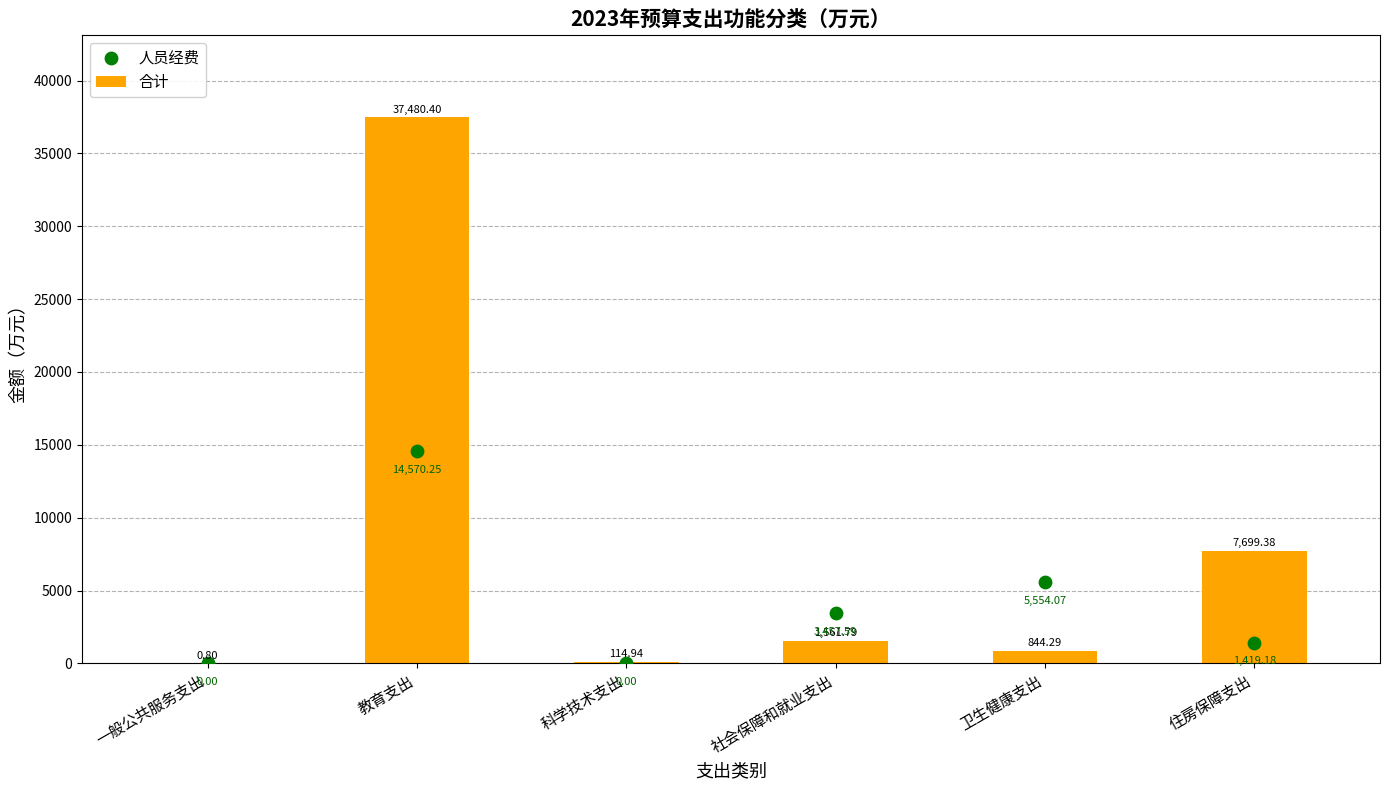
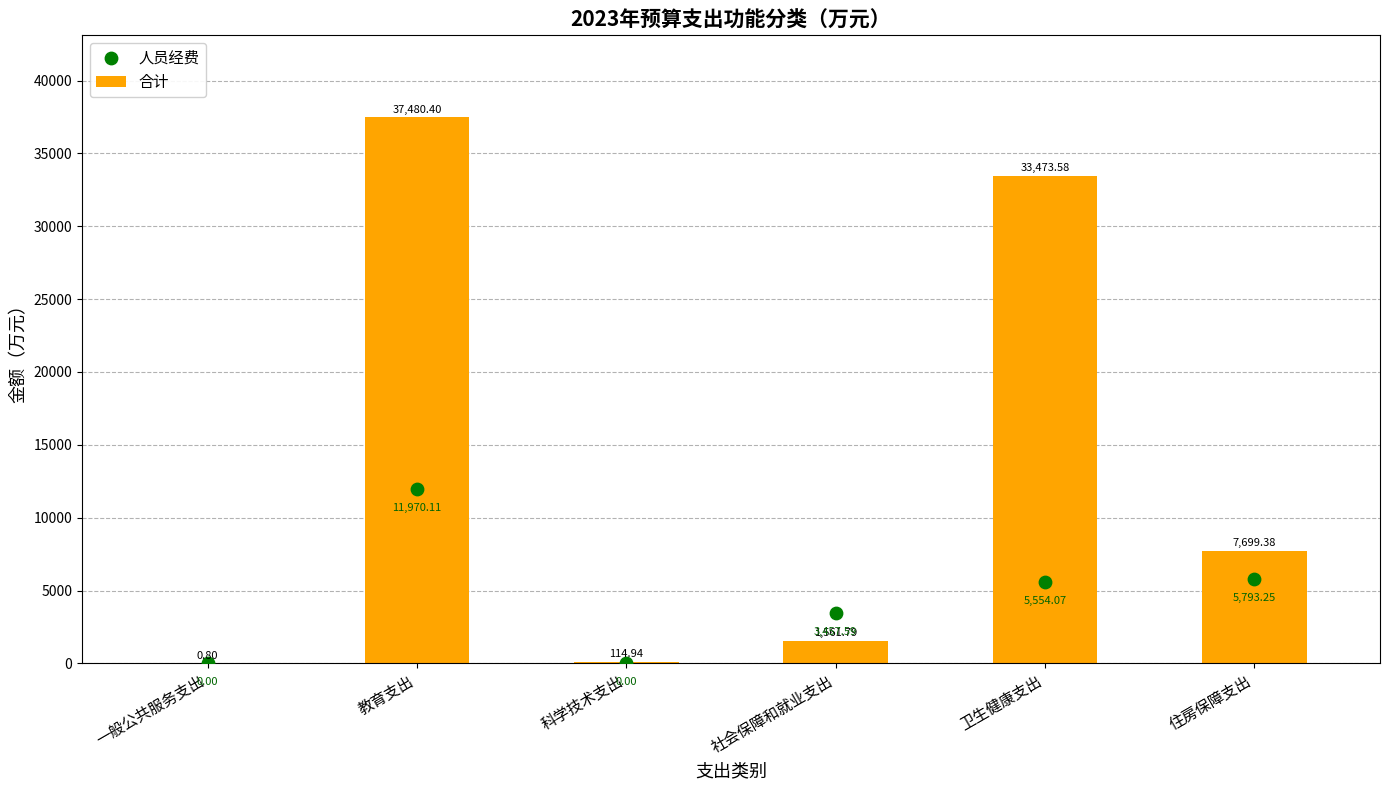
  {
    "合计": {
      "一般公共服务支出": "0.80",
      "教育支出": "37,480.40",
      "科学技术支出": "114.94",
-     "卫生健康支出": "844.29",
+     "卫生健康支出": "33,473.58",
      "住房保障支出": "7,699.38"
    },
    "人员经费": {
-     "教育支出": "14,570.25",
-     "住房保障支出": "1,419.18"
+     "教育支出": "11,970.11",
+     "住房保障支出": "5,793.25"
    }
  }
